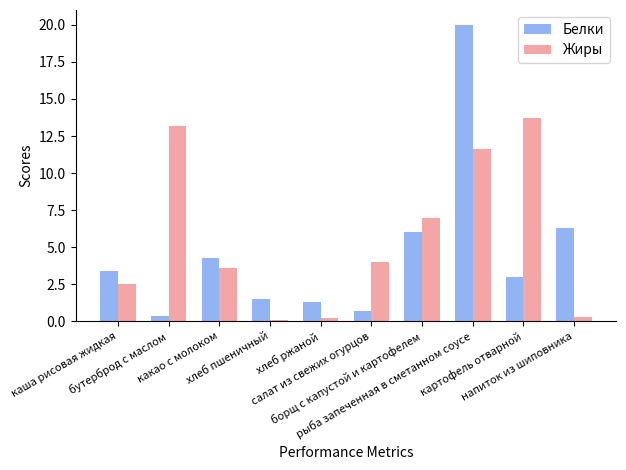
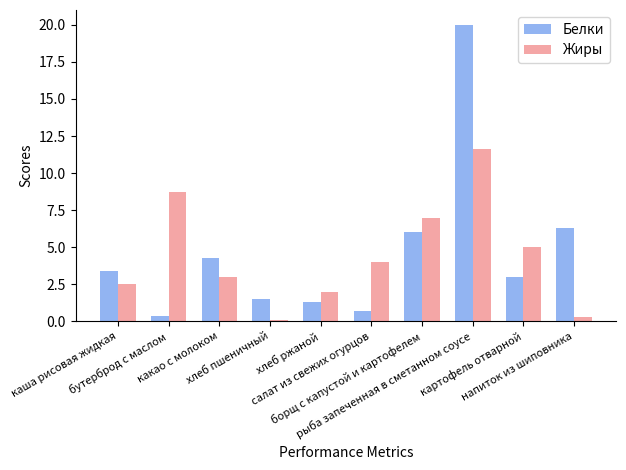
  {
    "Белки": {
      "каша рисовая жидкая": 3.4,
      "бутерброд с маслом": 0.4,
      "какао с молоком": 4.3,
      "хлеб пшеничный": 1.5,
      "хлеб ржаной": 1.3,
      "салат из свежих огурцов": 0.7,
      "борщ с капустой и картофелем": 6.0,
      "рыба запеченная в сметанном соусе": 20.0,
      "картофель отварной": 3.0,
      "напиток из шиповника": 6.3
    },
    "Жиры": {
      "каша рисовая жидкая": 2.5,
-     "бутерброд с маслом": 13.2,
-     "какао с молоком": 3.6,
-     "хлеб ржаной": 0.2,
+     "бутерброд с маслом": 8.7,
+     "какао с молоком": 3.0,
+     "хлеб ржаной": 2.0,
      "салат из свежих огурцов": 4.0,
      "борщ с капустой и картофелем": 7.0,
      "рыба запеченная в сметанном соусе": 11.6,
-     "картофель отварной": 13.7,
+     "картофель отварной": 5.0,
      "напиток из шиповника": 0.3
    }
  }
